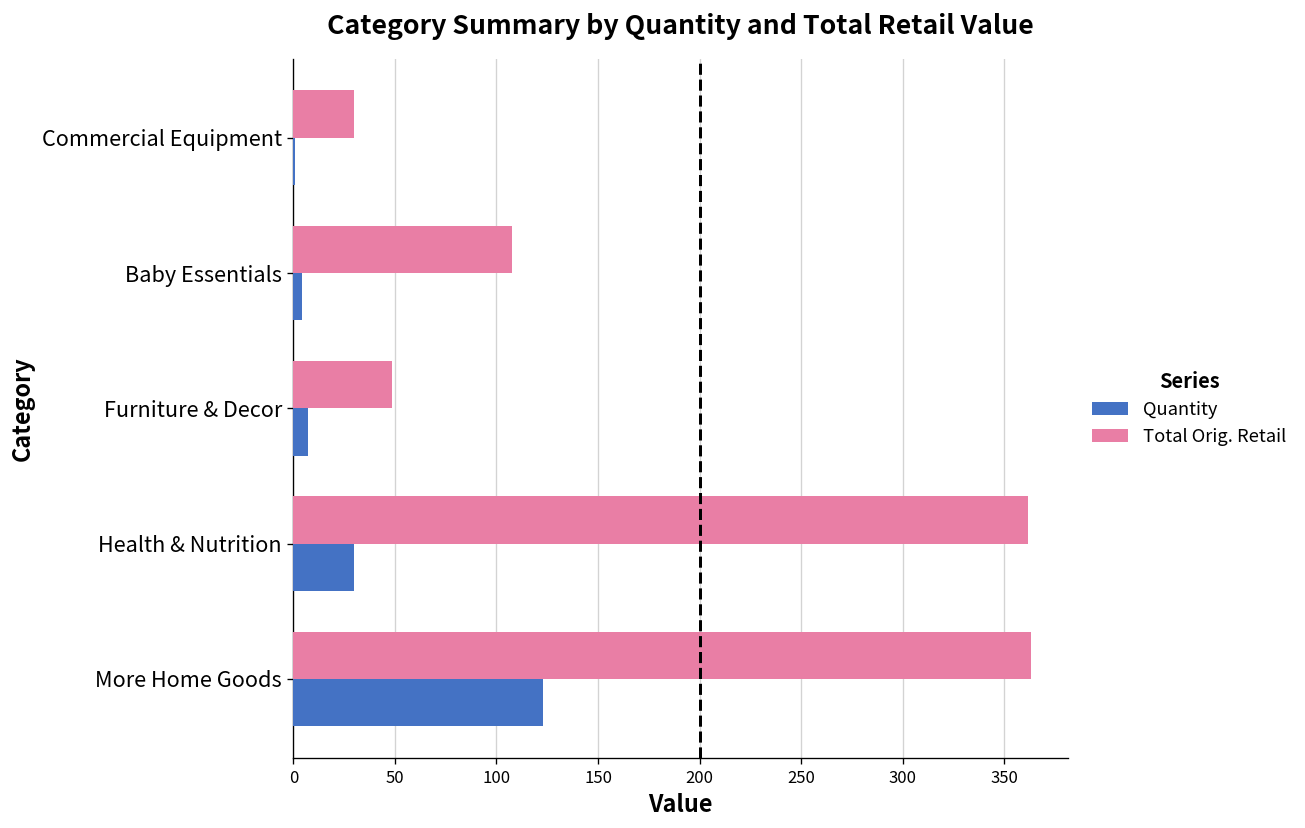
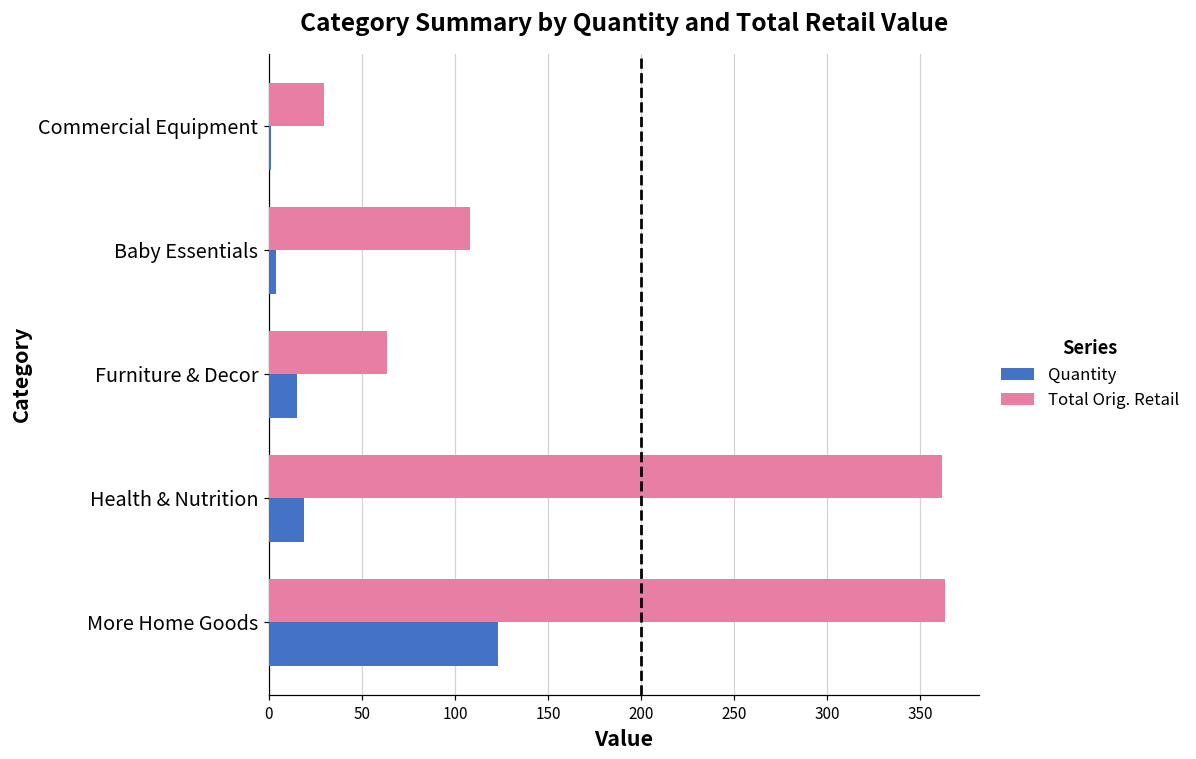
  {
    "Quantity": {
      "Baby Essentials": 4,
-     "Furniture & Decor": 7,
-     "Health & Nutrition": 30,
+     "Furniture & Decor": 15,
+     "Health & Nutrition": 19,
      "More Home Goods": 123
    },
    "Total Orig. Retail": {
      "Commercial Equipment": 30,
      "Baby Essentials": 108,
-     "Furniture & Decor": 48,
+     "Furniture & Decor": 63,
      "Health & Nutrition": 362,
      "More Home Goods": 363
    }
  }
